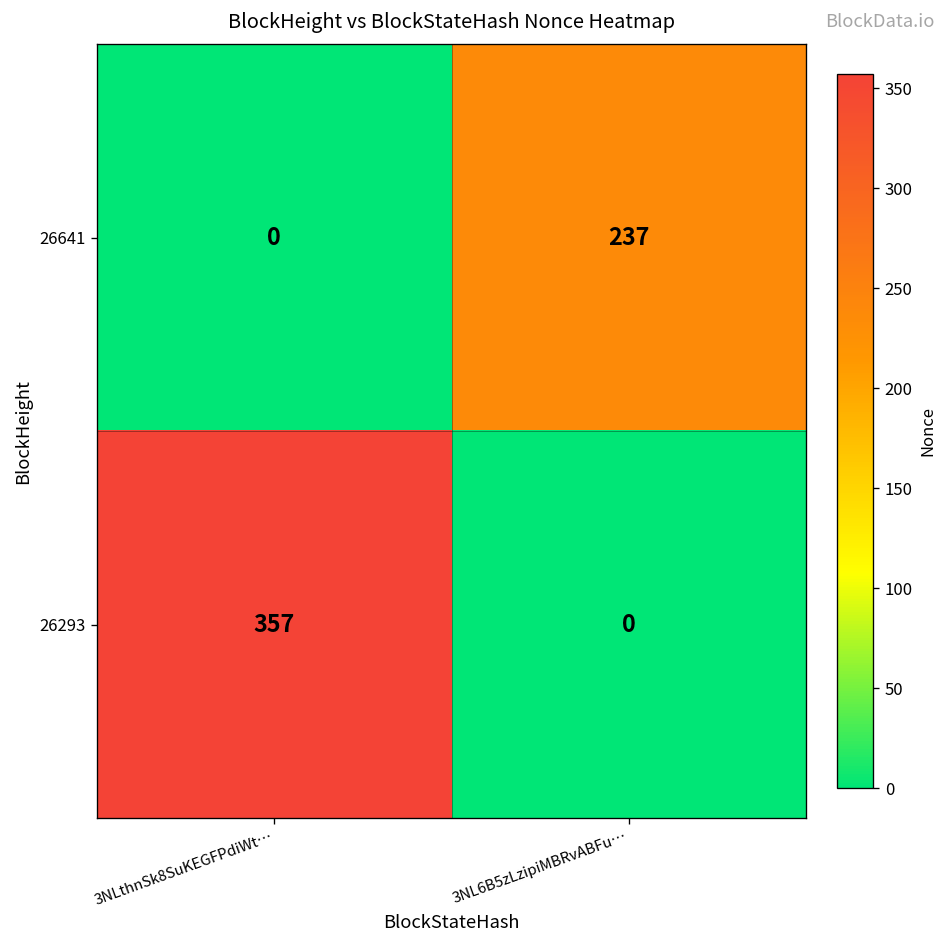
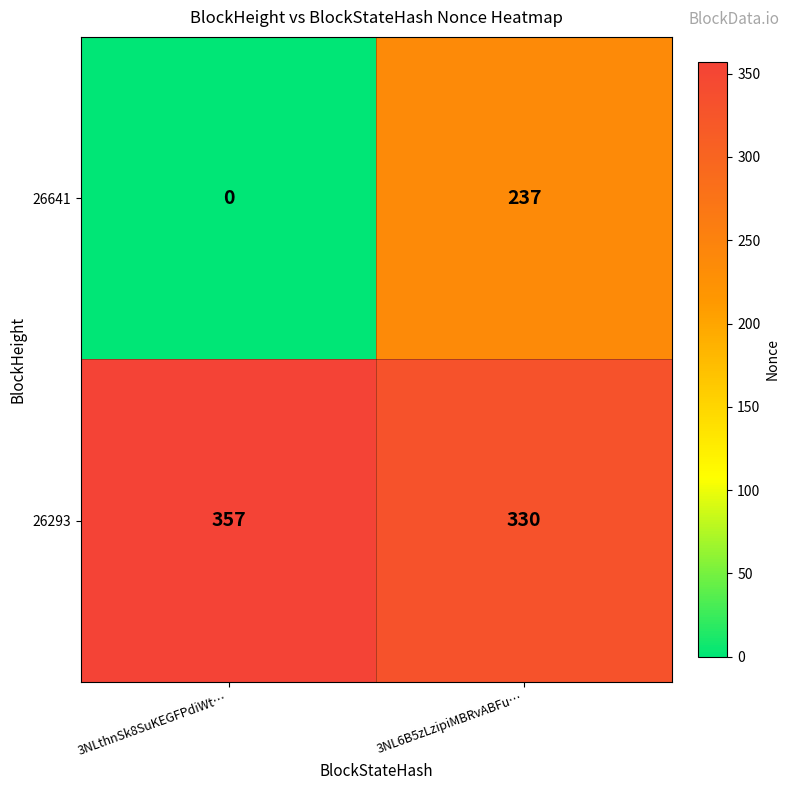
  {
    "26641": {
      "3NLthnSk8SuKEGFPdiWt…": 0,
      "3NL6B5zLzipiMBRvABFu…": 237
    },
    "26293": {
      "3NLthnSk8SuKEGFPdiWt…": 357,
-     "3NL6B5zLzipiMBRvABFu…": 0
+     "3NL6B5zLzipiMBRvABFu…": 330
    }
  }
